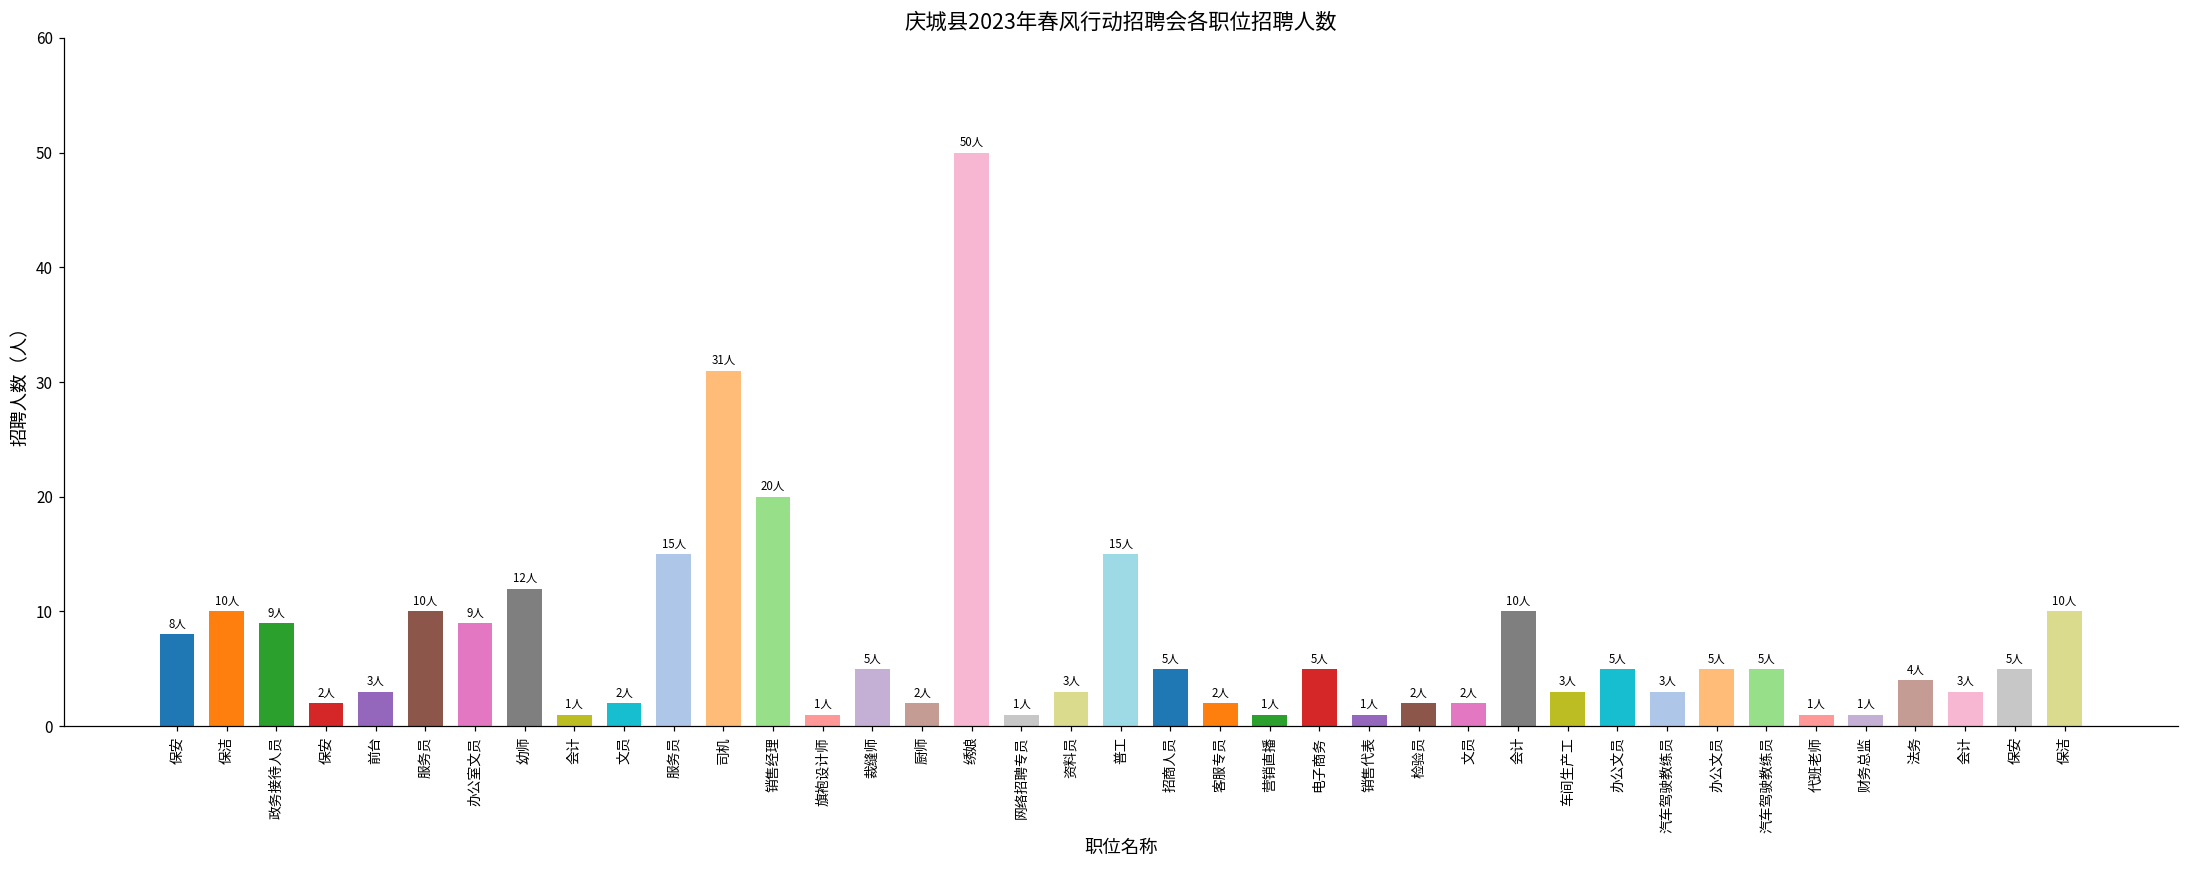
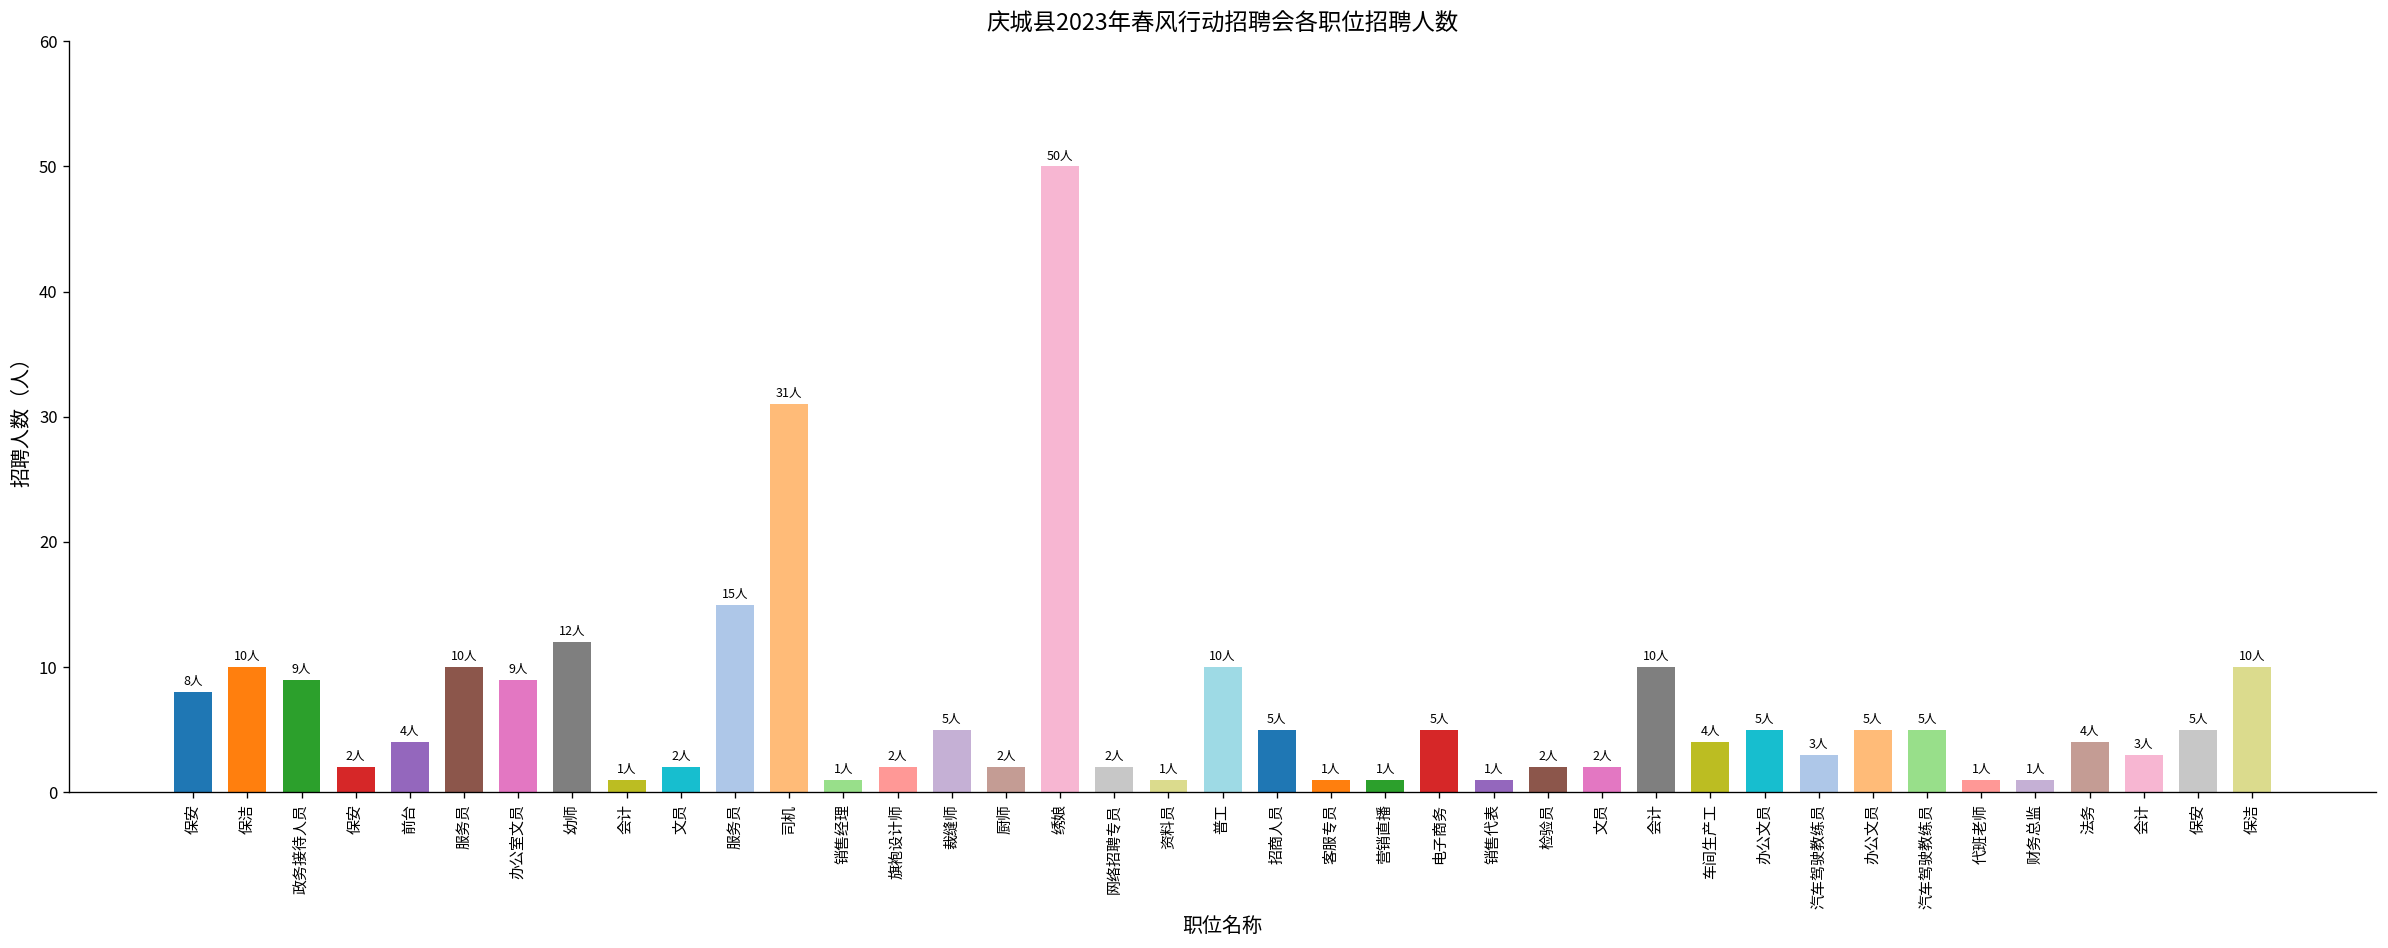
  {
    "政务接待人员": "9人",
-   "前台": "3人",
+   "前台": "4人",
    "办公室文员": "9人",
    "幼师": "12人",
    "司机": "31人",
-   "销售经理": "20人",
-   "旗袍设计师": "1人",
+   "销售经理": "1人",
+   "旗袍设计师": "2人",
    "裁缝师": "5人",
    "厨师": "2人",
    "绣娘": "50人",
-   "网络招聘专员": "1人",
-   "资料员": "3人",
-   "普工": "15人",
+   "网络招聘专员": "2人",
+   "资料员": "1人",
+   "普工": "10人",
    "招商人员": "5人",
-   "客服专员": "2人",
+   "客服专员": "1人",
    "营销直播": "1人",
    "电子商务": "5人",
    "销售代表": "1人",
    "检验员": "2人",
-   "车间生产工": "3人",
+   "车间生产工": "4人",
    "代班老师": "1人",
    "财务总监": "1人",
    "法务": "4人"
  }
